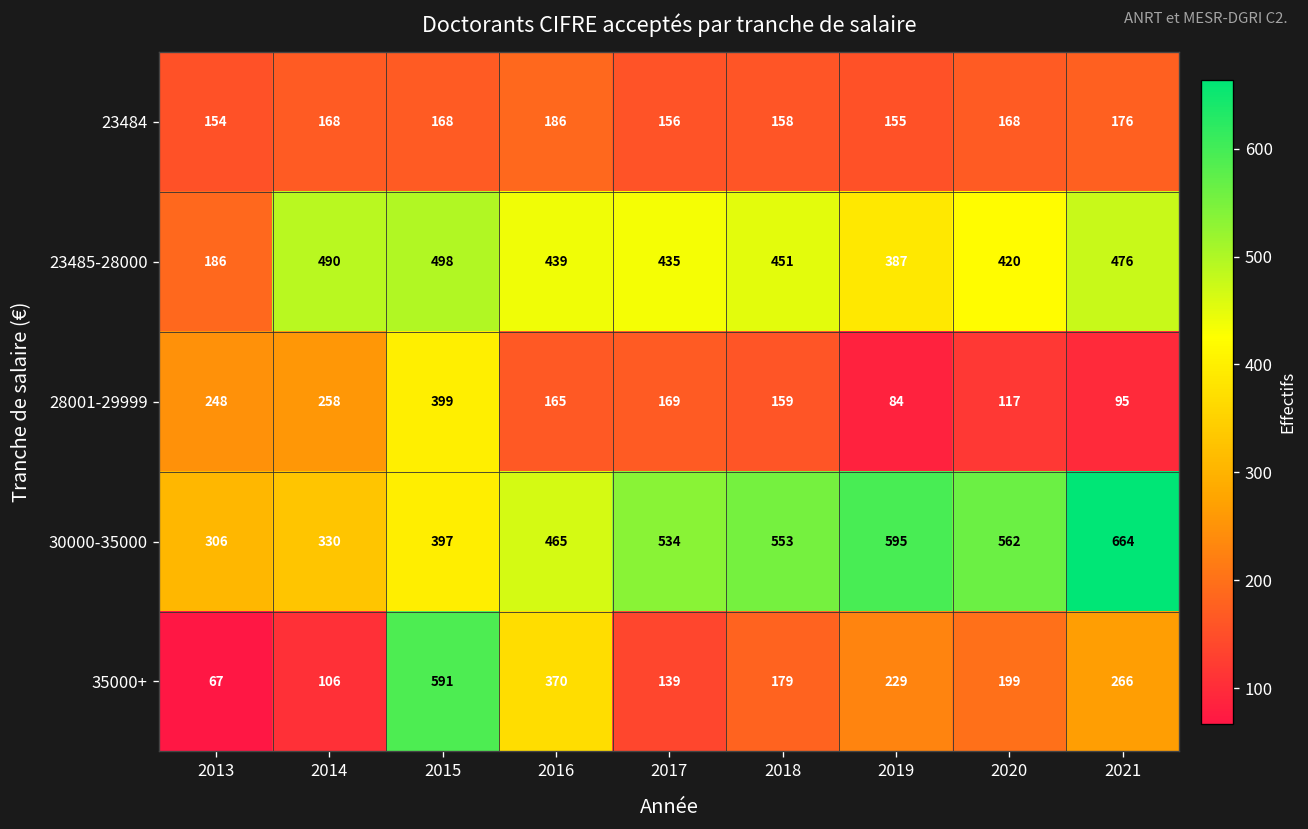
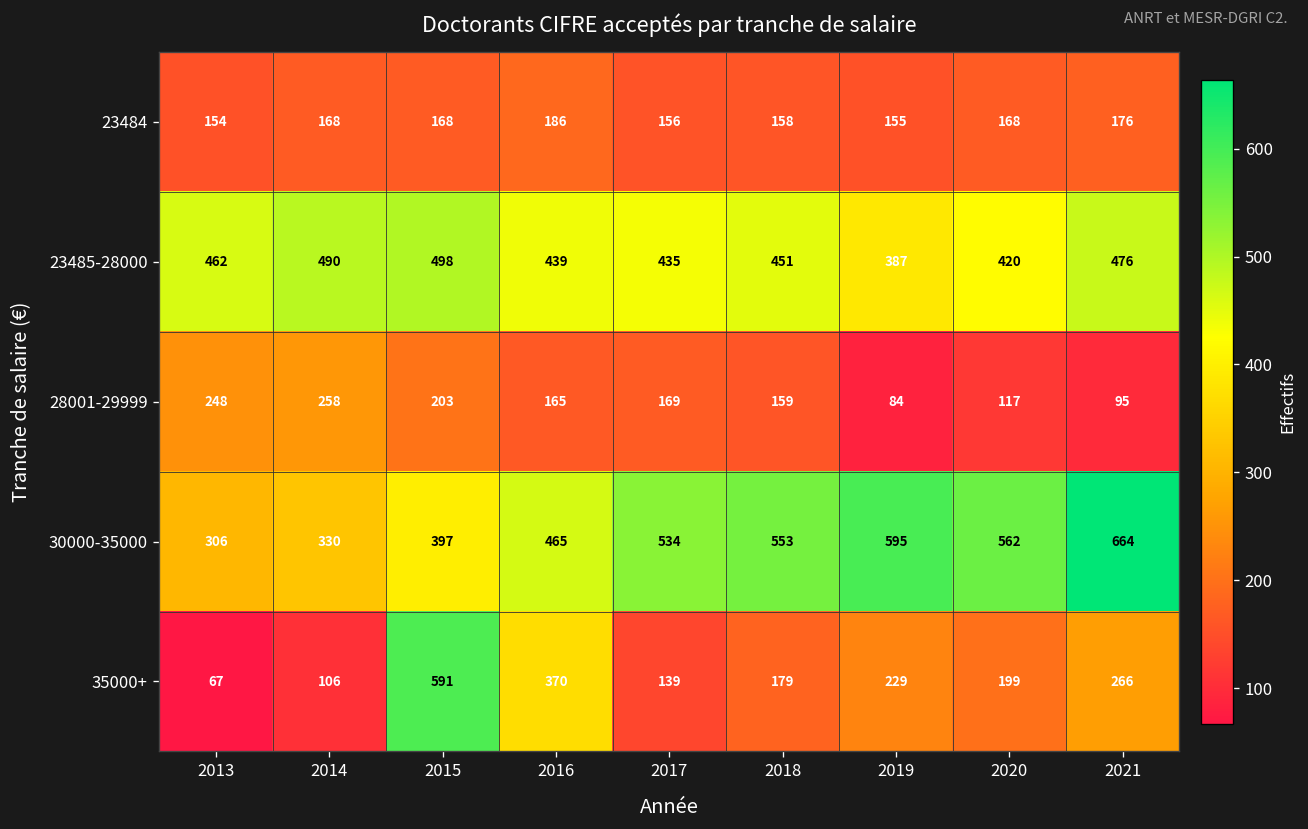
  {
    "23484": {
      "2013": 154,
      "2014": 168,
      "2015": 168,
      "2016": 186,
      "2017": 156,
      "2018": 158,
      "2019": 155,
      "2020": 168,
      "2021": 176
    },
    "23485-28000": {
-     "2013": 186,
+     "2013": 462,
      "2014": 490,
      "2015": 498,
      "2016": 439,
      "2017": 435,
      "2018": 451,
      "2019": 387,
      "2020": 420,
      "2021": 476
    },
    "28001-29999": {
      "2013": 248,
      "2014": 258,
-     "2015": 399,
+     "2015": 203,
      "2016": 165,
      "2017": 169,
      "2018": 159,
      "2019": 84,
      "2020": 117,
      "2021": 95
    },
    "30000-35000": {
      "2013": 306,
      "2014": 330,
      "2015": 397,
      "2016": 465,
      "2017": 534,
      "2018": 553,
      "2019": 595,
      "2020": 562,
      "2021": 664
    },
    "35000+": {
      "2013": 67,
      "2014": 106,
      "2015": 591,
      "2016": 370,
      "2017": 139,
      "2018": 179,
      "2019": 229,
      "2020": 199,
      "2021": 266
    }
  }
